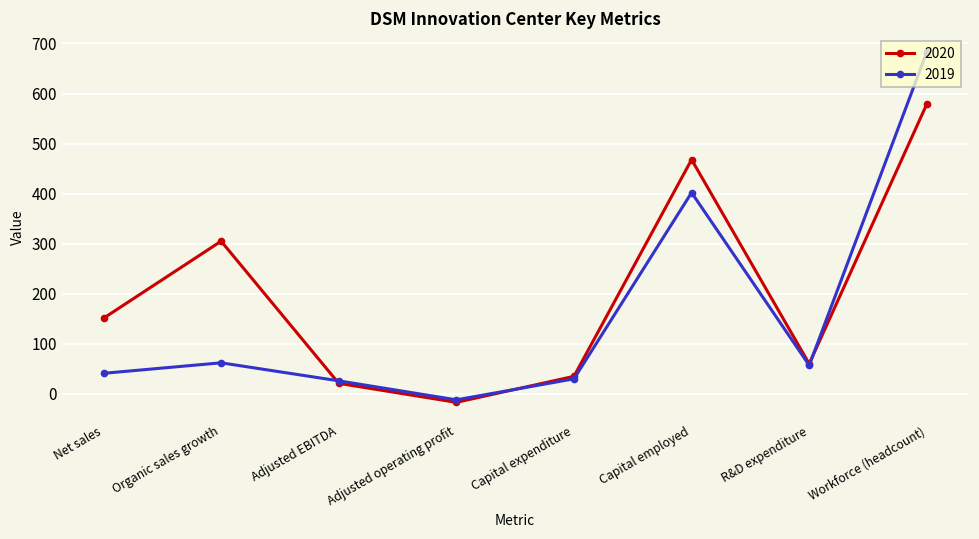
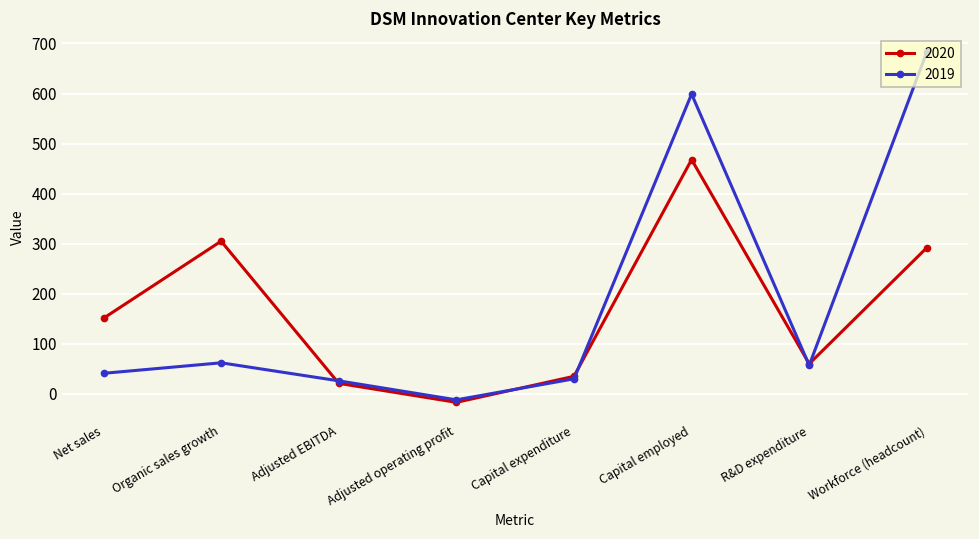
  {
    "2020": {
      "Net sales": 150,
      "Organic sales growth": 310,
      "Capital employed": 470,
-     "Workforce (headcount)": 580
+     "Workforce (headcount)": 290
    },
    "2019": {
      "Net sales": 40,
      "Organic sales growth": 60,
-     "Capital employed": 400
+     "Capital employed": 600
    }
  }
